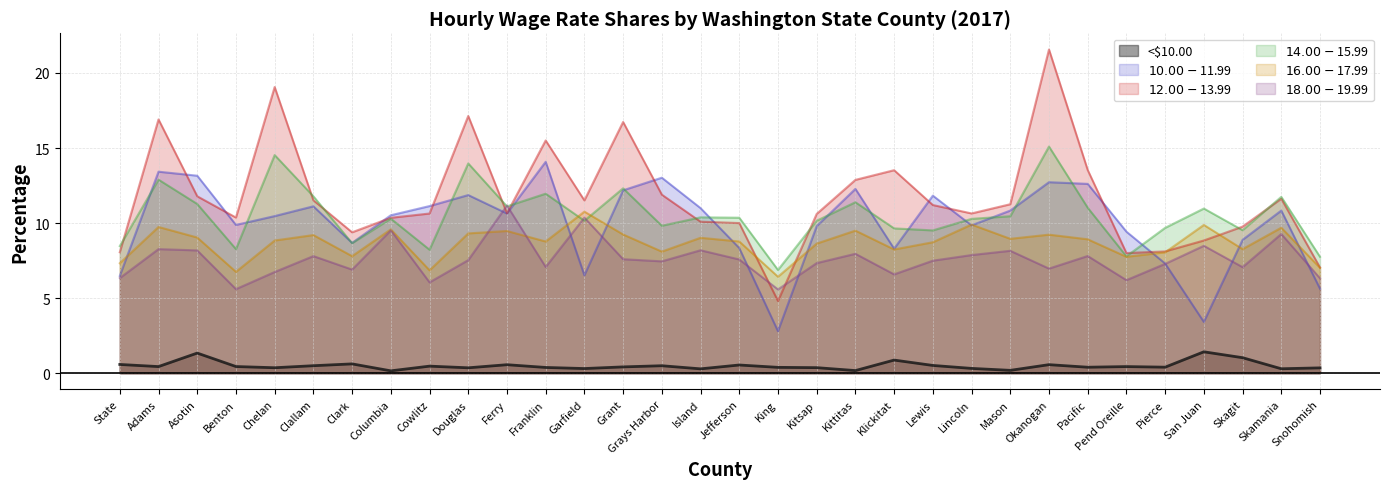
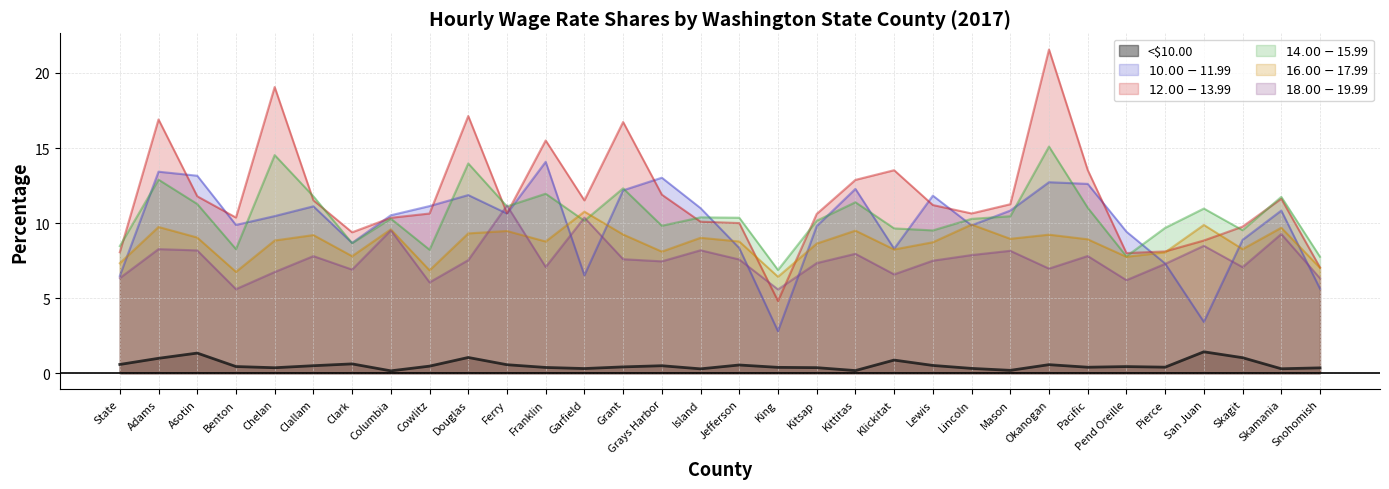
  {
    "<$10.00": {
      "State": 0.6,
-     "Adams": 0.4,
+     "Adams": 1.0,
      "Asotin": 1.3,
      "Benton": 0.4,
      "Chelan": 0.4,
      "Clallam": 0.5,
      "Clark": 0.6,
      "Columbia": 0.2,
      "Cowlitz": 0.5,
-     "Douglas": 0.4,
+     "Douglas": 1.0,
      "Ferry": 0.6,
      "Franklin": 0.4,
      "Garfield": 0.3,
      "Grant": 0.4,
      "Grays Harbor": 0.5,
      "Island": 0.3,
      "Jefferson": 0.5,
      "King": 0.4,
      "Kitsap": 0.4,
      "Kittitas": 0.2,
      "Klickitat": 0.9,
      "Lewis": 0.5,
      "Lincoln": 0.3,
      "Mason": 0.2,
      "Okanogan": 0.6,
      "Pacific": 0.4,
      "Pend Oreille": 0.4,
      "Pierce": 0.4,
      "San Juan": 1.4,
      "Skagit": 1.0,
      "Skamania": 0.3,
      "Snohomish": 0.4
    }
  }
